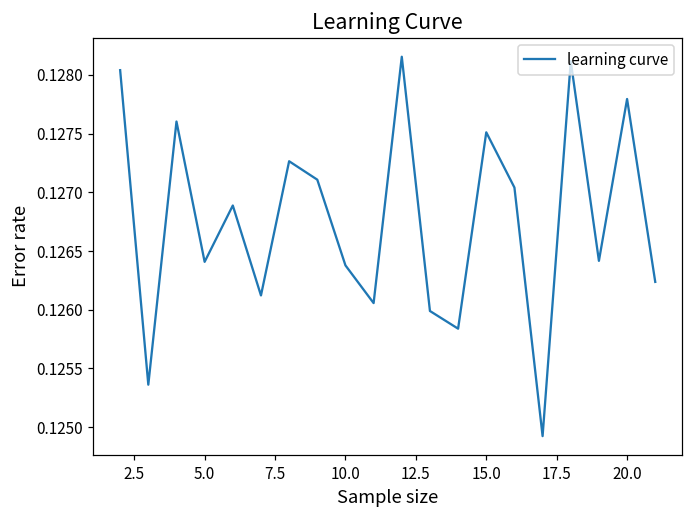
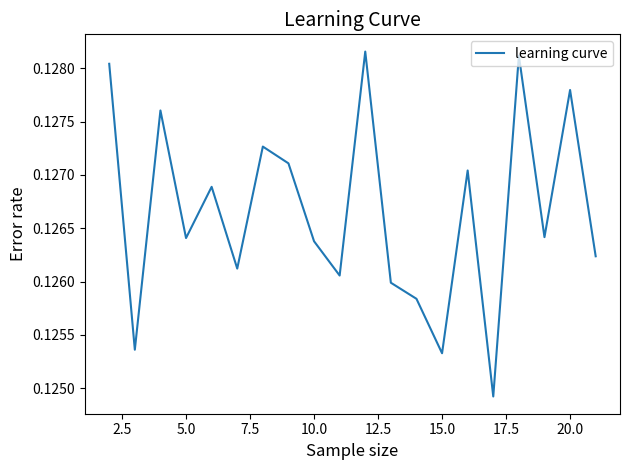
  {
    "5.0": 0.12641,
    "10.0": 0.12638,
-   "15.0": 0.12751,
+   "15.0": 0.12533,
    "20.0": 0.12780
  }
